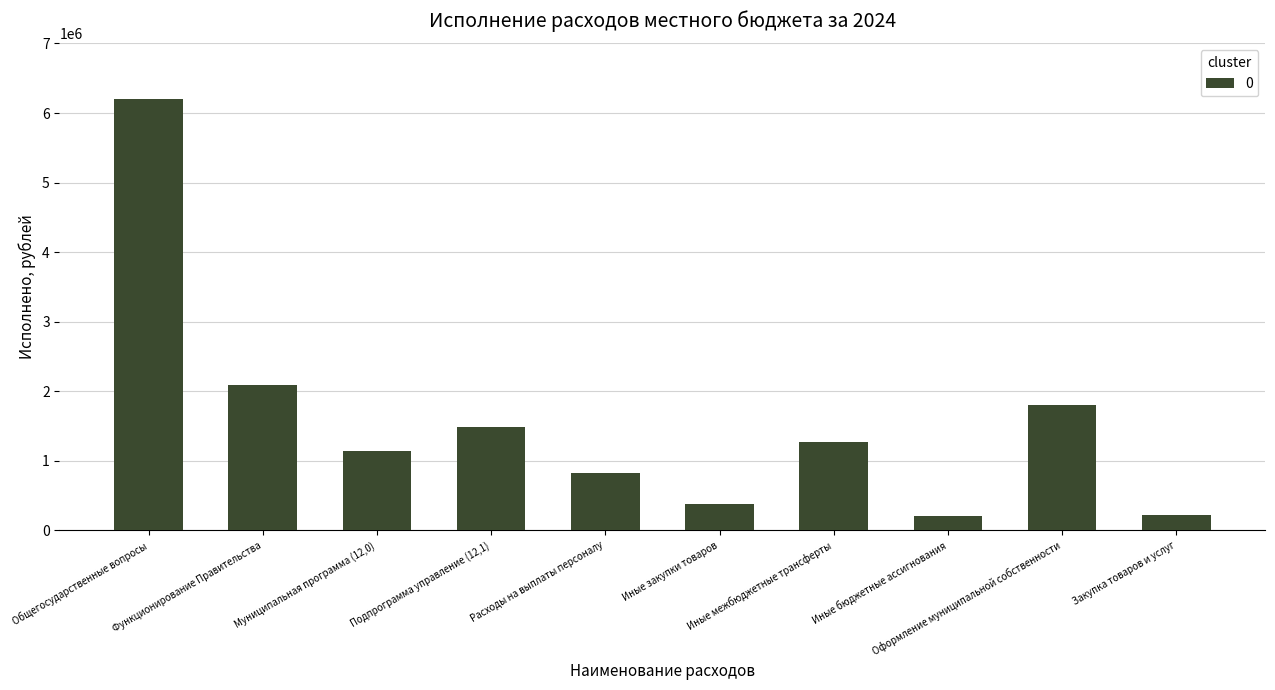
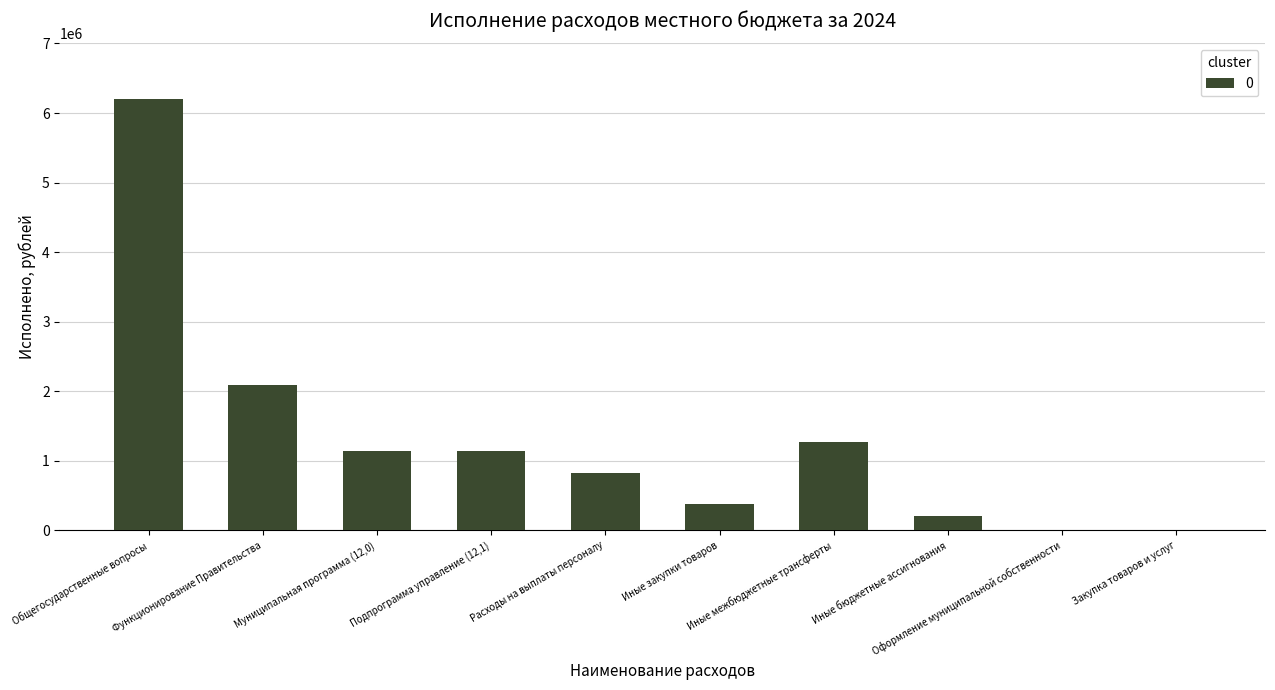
  {
    "Общегосударственные вопросы": 6200000,
    "Функционирование Правительства": 2100000,
    "Муниципальная программа (12,0)": 1100000,
-   "Подпрограмма управление (12,1)": 1500000,
+   "Подпрограмма управление (12,1)": 1100000,
    "Расходы на выплаты персоналу": 800000,
    "Иные закупки товаров": 400000,
    "Иные межбюджетные трансферты": 1300000,
    "Иные бюджетные ассигнования": 200000,
-   "Оформление муниципальной собственности": 1800000,
-   "Закупка товаров и услуг": 200000
+   "Оформление муниципальной собственности": 0,
+   "Закупка товаров и услуг": 0
  }
